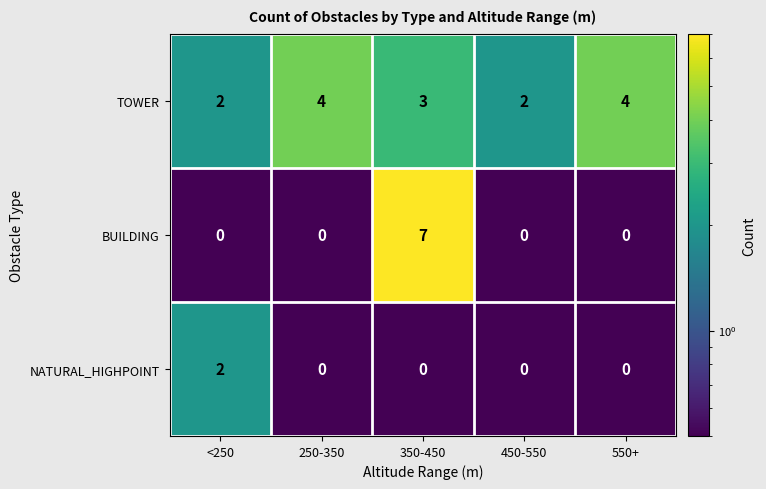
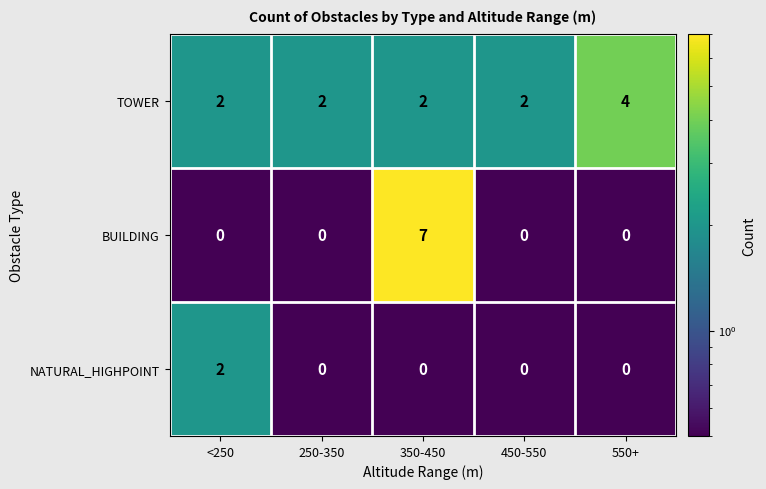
  {
    "TOWER": {
      "<250": 2,
-     "250-350": 4,
-     "350-450": 3,
+     "250-350": 2,
+     "350-450": 2,
      "450-550": 2,
      "550+": 4
    },
    "BUILDING": {
      "<250": 0,
      "250-350": 0,
      "350-450": 7,
      "450-550": 0,
      "550+": 0
    },
    "NATURAL_HIGHPOINT": {
      "<250": 2,
      "250-350": 0,
      "350-450": 0,
      "450-550": 0,
      "550+": 0
    }
  }
